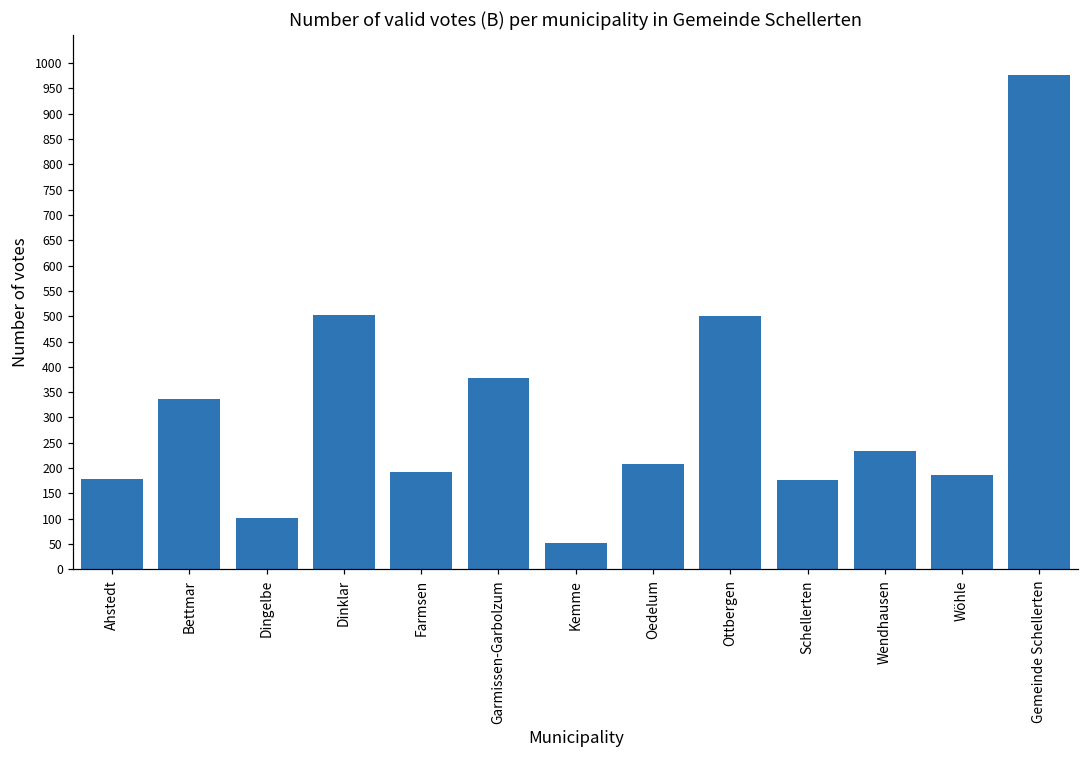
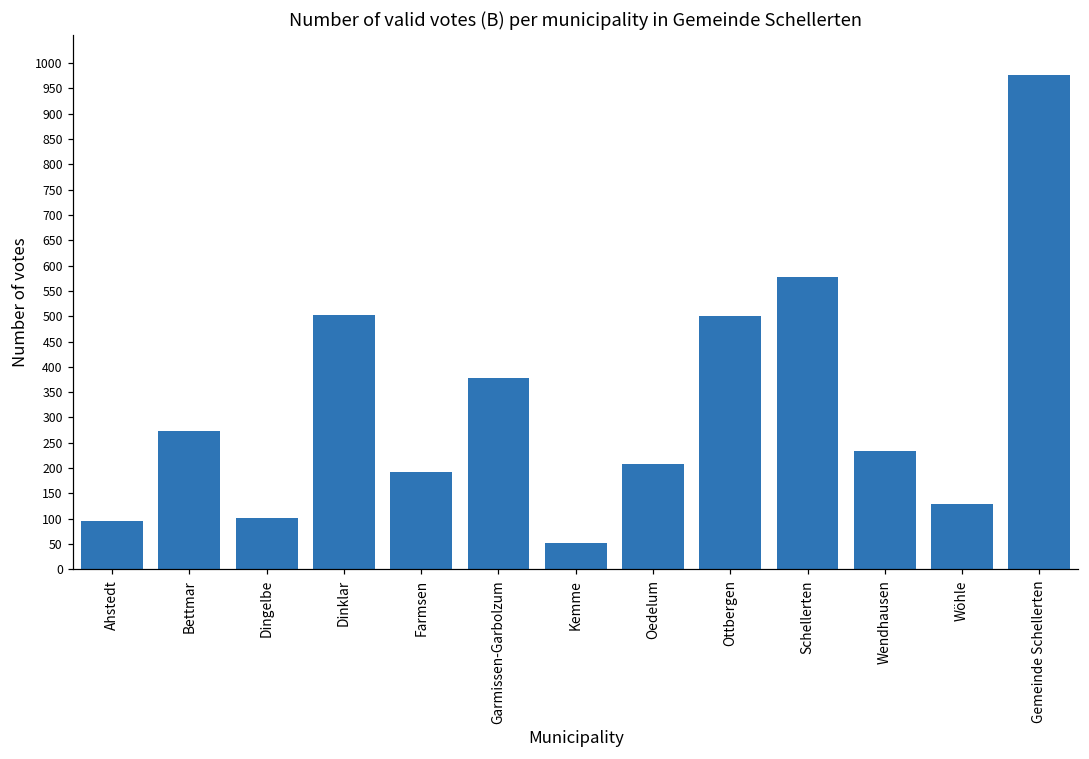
  {
-   "Ahstedt": 180,
-   "Bettmar": 340,
+   "Ahstedt": 100,
+   "Bettmar": 270,
    "Dingelbe": 100,
    "Dinklar": 500,
    "Farmsen": 190,
    "Garmissen-Garbolzum": 380,
    "Kemme": 50,
    "Oedelum": 210,
    "Ottbergen": 500,
-   "Schellerten": 180,
+   "Schellerten": 580,
    "Wendhausen": 230,
-   "Wöhle": 190,
+   "Wöhle": 130,
    "Gemeinde Schellerten": 980
  }
